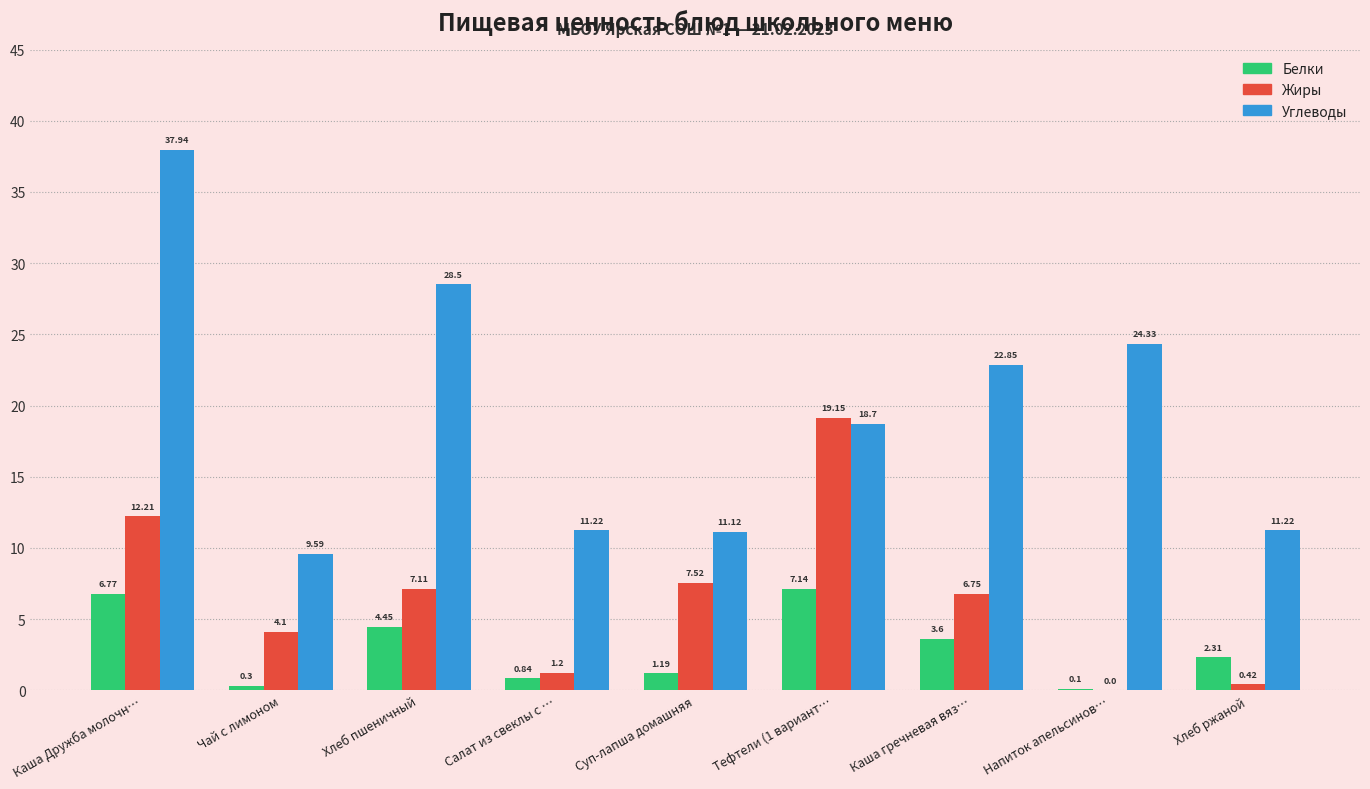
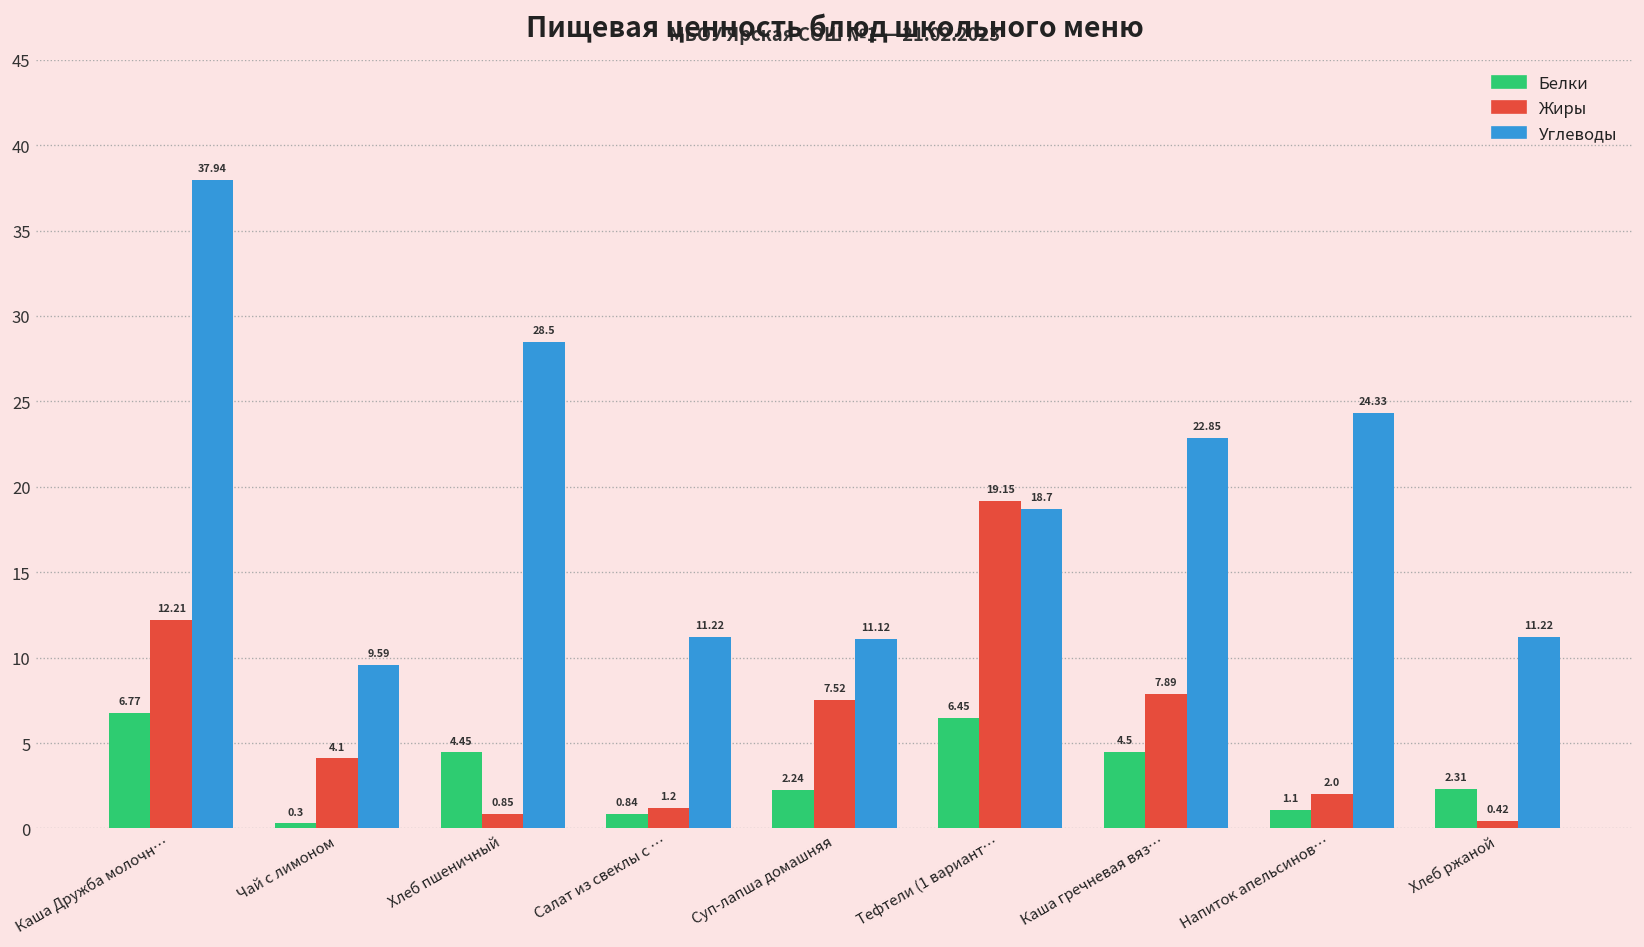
  {
    "Белки": {
      "Каша Дружба молочн…": 6.77,
      "Чай с лимоном": 0.3,
      "Хлеб пшеничный": 4.45,
      "Салат из свеклы с …": 0.84,
-     "Суп-лапша домашняя": 1.19,
-     "Тефтели (1 вариант…": 7.14,
-     "Каша гречневая вяз…": 3.6,
-     "Напиток апельсинов…": 0.1,
+     "Суп-лапша домашняя": 2.24,
+     "Тефтели (1 вариант…": 6.45,
+     "Каша гречневая вяз…": 4.5,
+     "Напиток апельсинов…": 1.1,
      "Хлеб ржаной": 2.31
    },
    "Жиры": {
      "Каша Дружба молочн…": 12.21,
      "Чай с лимоном": 4.1,
-     "Хлеб пшеничный": 7.11,
+     "Хлеб пшеничный": 0.85,
      "Салат из свеклы с …": 1.2,
      "Суп-лапша домашняя": 7.52,
      "Тефтели (1 вариант…": 19.15,
-     "Каша гречневая вяз…": 6.75,
-     "Напиток апельсинов…": 0.0,
+     "Каша гречневая вяз…": 7.89,
+     "Напиток апельсинов…": 2.0,
      "Хлеб ржаной": 0.42
    },
    "Углеводы": {
      "Каша Дружба молочн…": 37.94,
      "Чай с лимоном": 9.59,
      "Хлеб пшеничный": 28.5,
      "Салат из свеклы с …": 11.22,
      "Суп-лапша домашняя": 11.12,
      "Тефтели (1 вариант…": 18.7,
      "Каша гречневая вяз…": 22.85,
      "Напиток апельсинов…": 24.33,
      "Хлеб ржаной": 11.22
    }
  }
